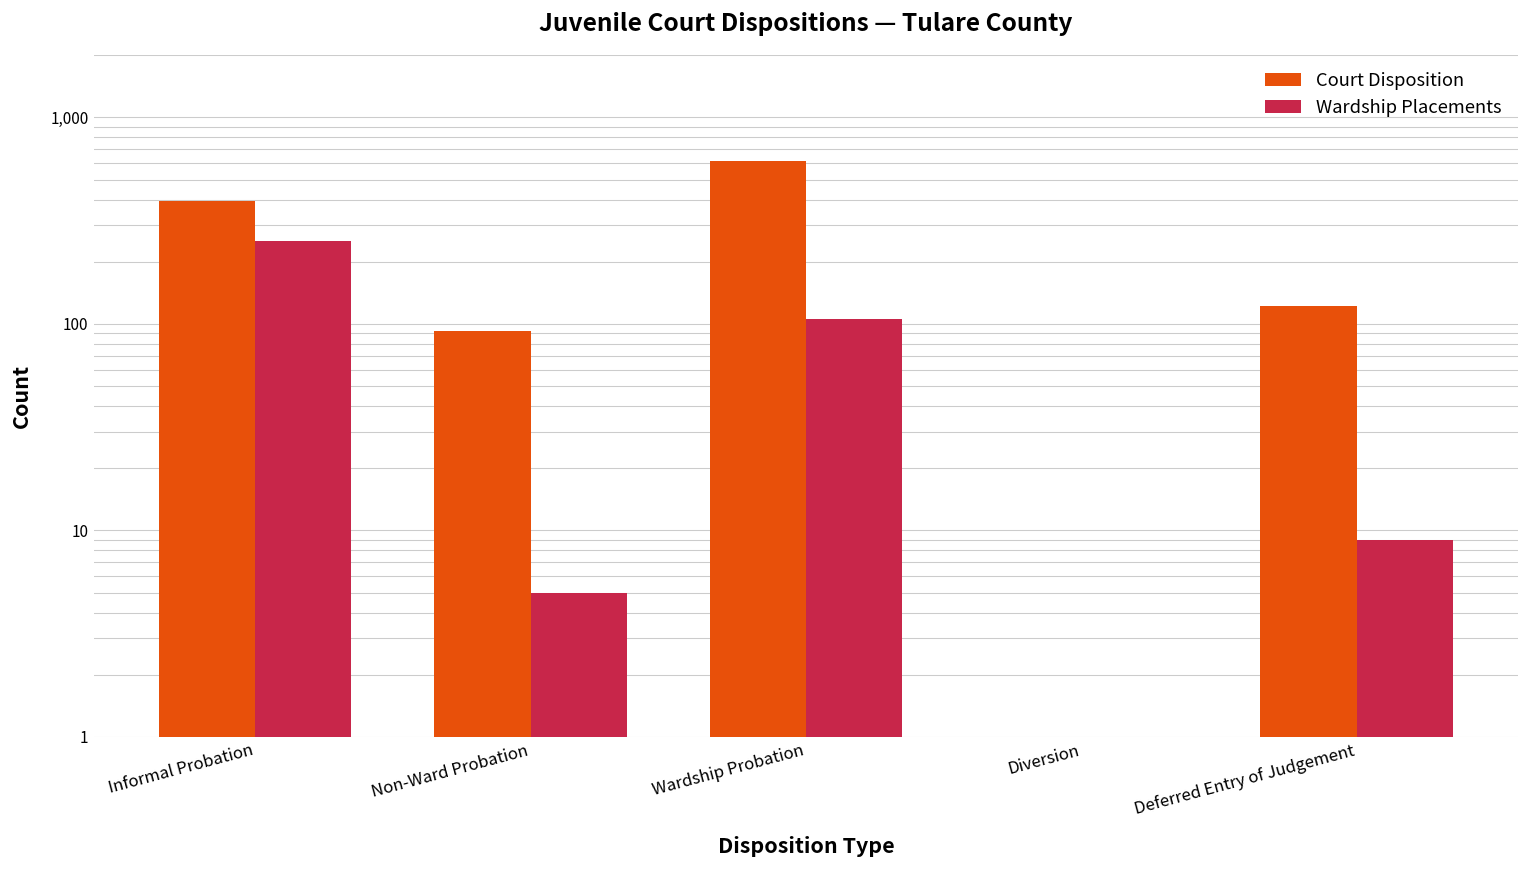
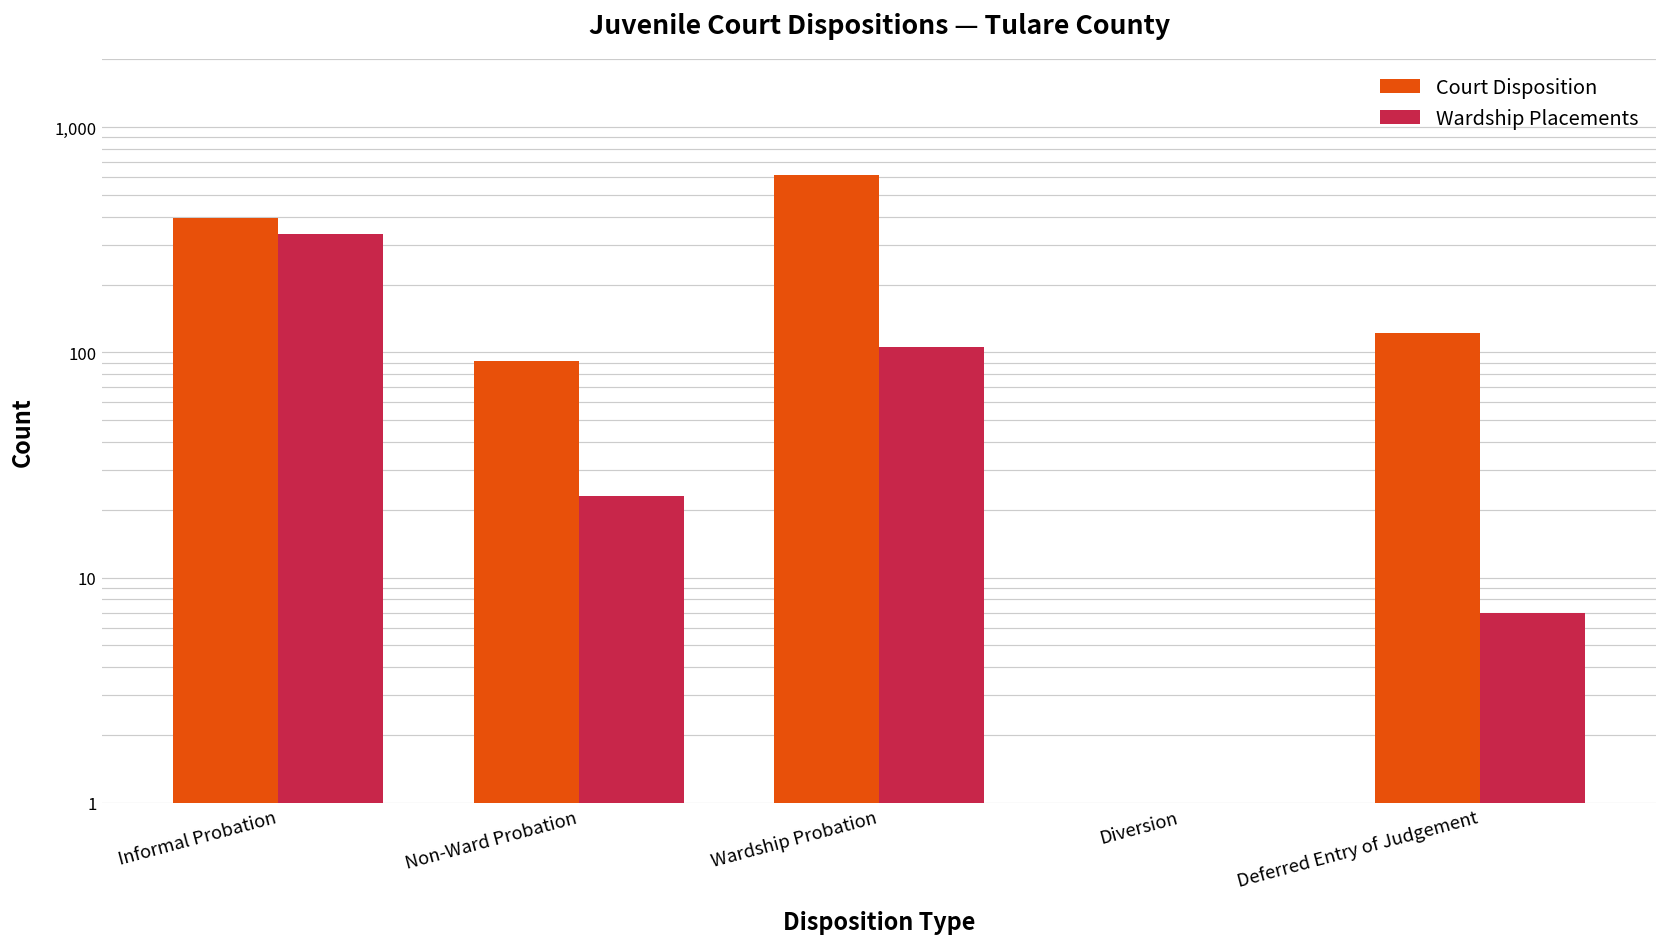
  {
    "Court Disposition": {
      "Informal Probation": 400,
      "Non-Ward Probation": 90,
      "Wardship Probation": 620,
      "Deferred Entry of Judgement": 120
    },
    "Wardship Placements": {
-     "Informal Probation": 250,
-     "Non-Ward Probation": 5,
+     "Informal Probation": 330,
+     "Non-Ward Probation": 23,
      "Wardship Probation": 110,
-     "Deferred Entry of Judgement": 9
+     "Deferred Entry of Judgement": 7
    }
  }
